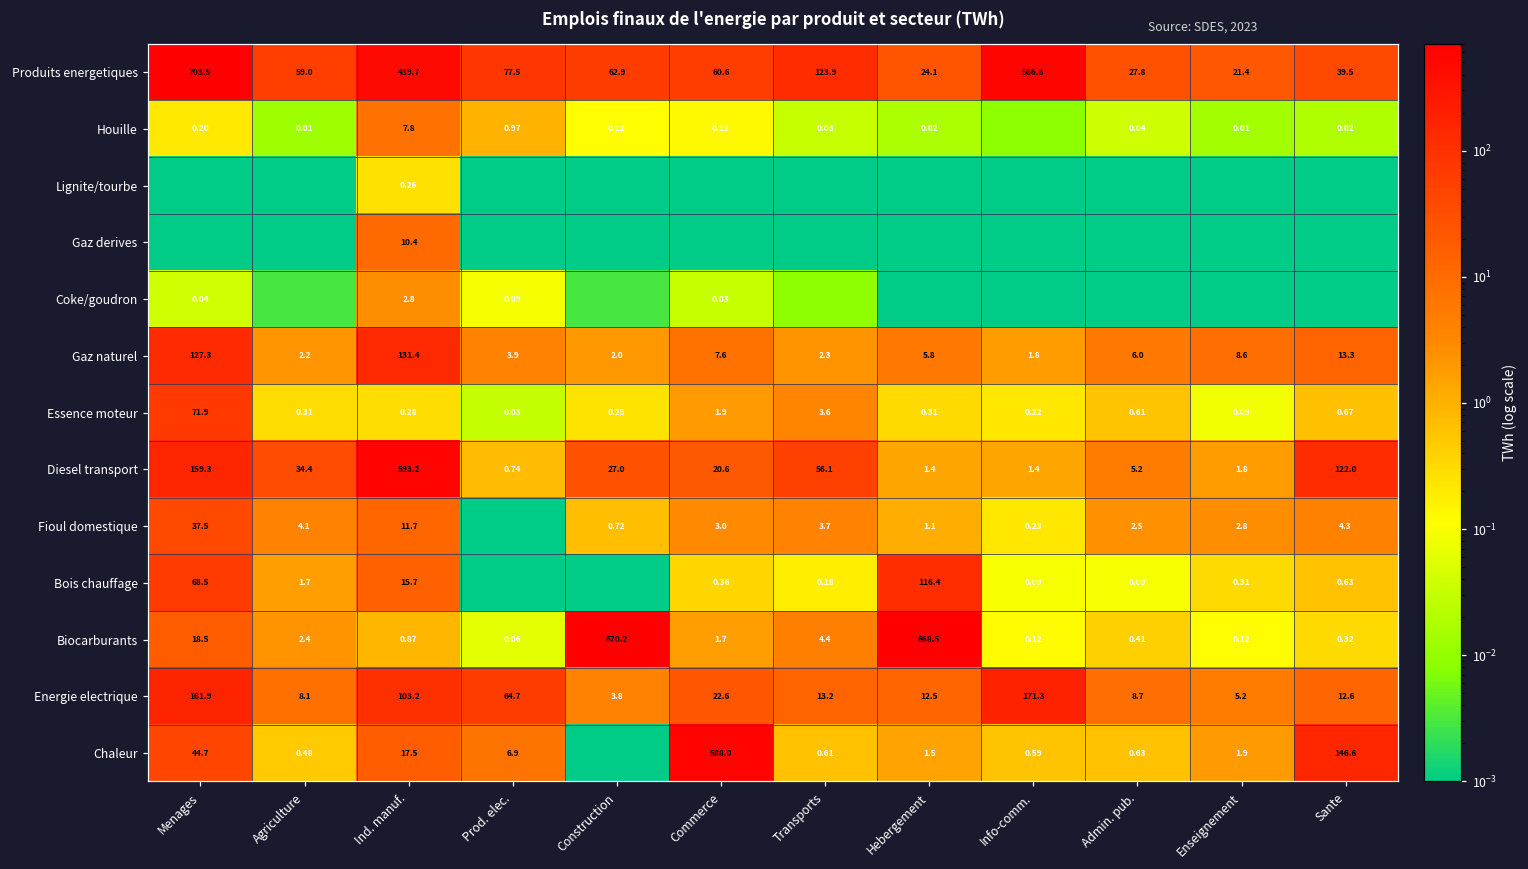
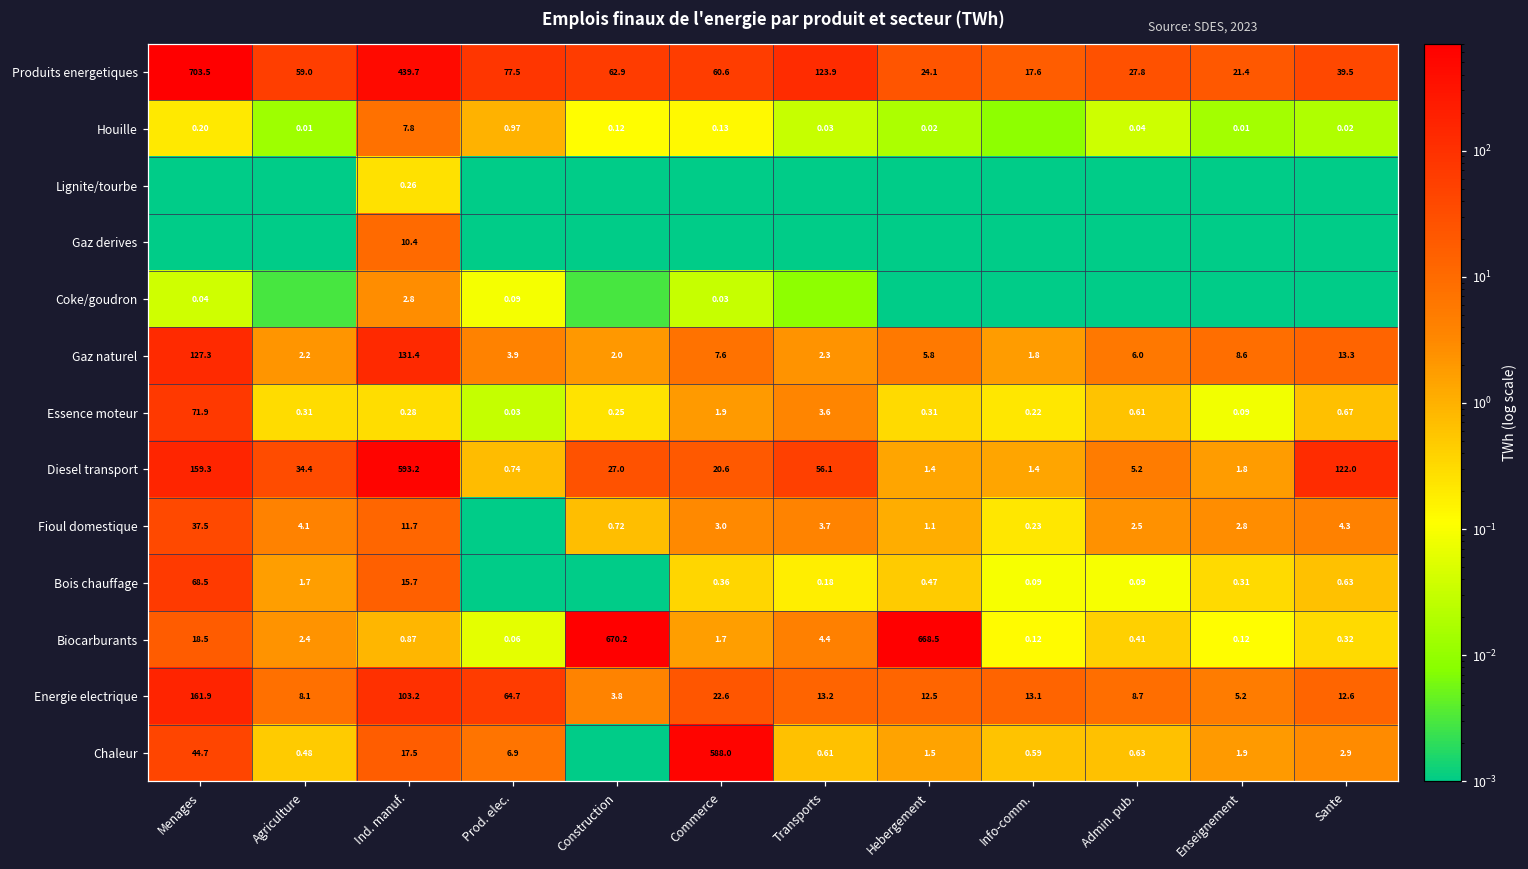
  {
    "Produits energetiques": {
      "Menages": 703.5,
      "Agriculture": 59.0,
      "Ind. manuf.": 439.7,
      "Prod. elec.": 77.5,
      "Construction": 62.9,
      "Commerce": 60.6,
      "Transports": 123.9,
      "Hebergement": 24.1,
-     "Info-comm.": 566.6,
+     "Info-comm.": 17.6,
      "Admin. pub.": 27.8,
      "Enseignement": 21.4,
      "Sante": 39.5
    },
    "Houille": {
      "Menages": 0.20,
      "Agriculture": 0.01,
      "Ind. manuf.": 7.8,
      "Prod. elec.": 0.97,
      "Construction": 0.12,
      "Commerce": 0.13,
      "Transports": 0.03,
      "Hebergement": 0.02,
      "Admin. pub.": 0.04,
      "Enseignement": 0.01,
      "Sante": 0.02
    },
    "Lignite/tourbe": {
      "Ind. manuf.": 0.26
    },
    "Gaz derives": {
      "Ind. manuf.": 10.4
    },
    "Coke/goudron": {
      "Menages": 0.04,
      "Ind. manuf.": 2.8,
      "Prod. elec.": 0.09,
      "Commerce": 0.03
    },
    "Gaz naturel": {
      "Menages": 127.3,
      "Agriculture": 2.2,
      "Ind. manuf.": 131.4,
      "Prod. elec.": 3.9,
      "Construction": 2.0,
      "Commerce": 7.6,
      "Transports": 2.3,
      "Hebergement": 5.8,
      "Info-comm.": 1.8,
      "Admin. pub.": 6.0,
      "Enseignement": 8.6,
      "Sante": 13.3
    },
    "Essence moteur": {
      "Menages": 71.9,
      "Agriculture": 0.31,
      "Ind. manuf.": 0.28,
      "Prod. elec.": 0.03,
      "Construction": 0.25,
      "Commerce": 1.9,
      "Transports": 3.6,
      "Hebergement": 0.31,
      "Info-comm.": 0.22,
      "Admin. pub.": 0.61,
      "Enseignement": 0.09,
      "Sante": 0.67
    },
    "Diesel transport": {
      "Menages": 159.3,
      "Agriculture": 34.4,
      "Ind. manuf.": 593.2,
      "Prod. elec.": 0.74,
      "Construction": 27.0,
      "Commerce": 20.6,
      "Transports": 56.1,
      "Hebergement": 1.4,
      "Info-comm.": 1.4,
      "Admin. pub.": 5.2,
      "Enseignement": 1.8,
      "Sante": 122.0
    },
    "Fioul domestique": {
      "Menages": 37.5,
      "Agriculture": 4.1,
      "Ind. manuf.": 11.7,
      "Construction": 0.72,
      "Commerce": 3.0,
      "Transports": 3.7,
      "Hebergement": 1.1,
      "Info-comm.": 0.23,
      "Admin. pub.": 2.5,
      "Enseignement": 2.8,
      "Sante": 4.3
    },
    "Bois chauffage": {
      "Menages": 68.5,
      "Agriculture": 1.7,
      "Ind. manuf.": 15.7,
      "Commerce": 0.36,
      "Transports": 0.18,
-     "Hebergement": 116.4,
+     "Hebergement": 0.47,
      "Info-comm.": 0.09,
      "Admin. pub.": 0.09,
      "Enseignement": 0.31,
      "Sante": 0.63
    },
    "Biocarburants": {
      "Menages": 18.5,
      "Agriculture": 2.4,
      "Ind. manuf.": 0.87,
      "Prod. elec.": 0.06,
      "Construction": 670.2,
      "Commerce": 1.7,
      "Transports": 4.4,
      "Hebergement": 668.5,
      "Info-comm.": 0.12,
      "Admin. pub.": 0.41,
      "Enseignement": 0.12,
      "Sante": 0.32
    },
    "Energie electrique": {
      "Menages": 161.9,
      "Agriculture": 8.1,
      "Ind. manuf.": 103.2,
      "Prod. elec.": 64.7,
      "Construction": 3.8,
      "Commerce": 22.6,
      "Transports": 13.2,
      "Hebergement": 12.5,
-     "Info-comm.": 171.3,
+     "Info-comm.": 13.1,
      "Admin. pub.": 8.7,
      "Enseignement": 5.2,
      "Sante": 12.6
    },
    "Chaleur": {
      "Menages": 44.7,
      "Agriculture": 0.48,
      "Ind. manuf.": 17.5,
      "Prod. elec.": 6.9,
      "Commerce": 588.0,
      "Transports": 0.61,
      "Hebergement": 1.5,
      "Info-comm.": 0.59,
      "Admin. pub.": 0.63,
      "Enseignement": 1.9,
-     "Sante": 146.6
+     "Sante": 2.9
    }
  }
